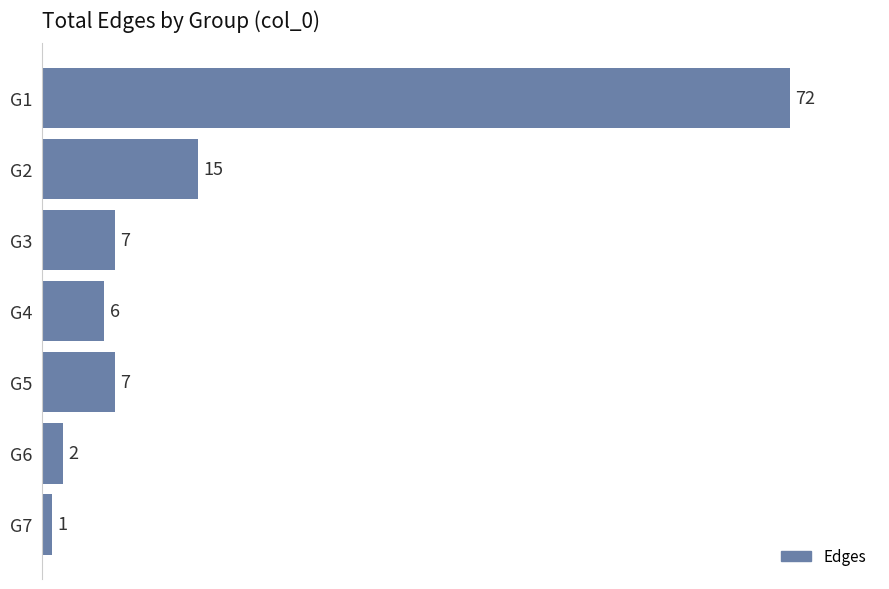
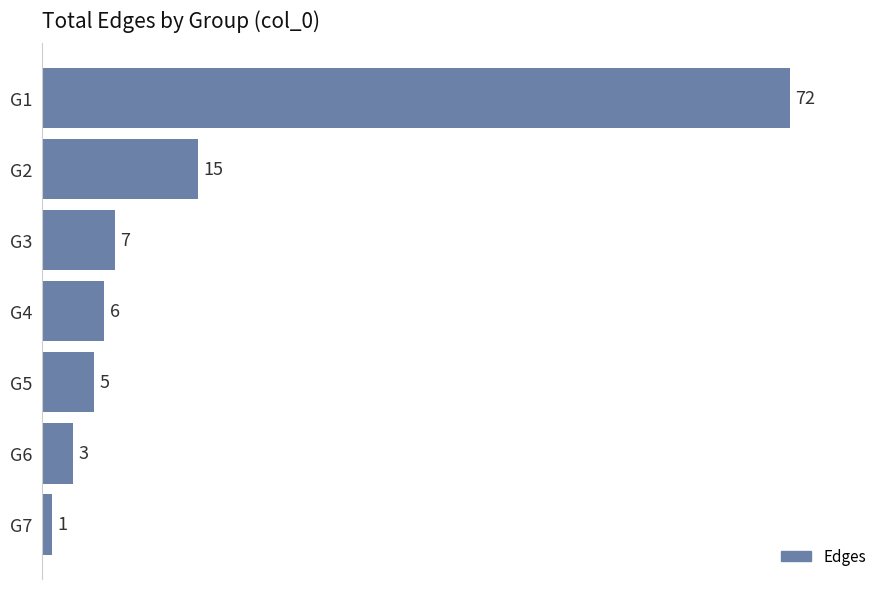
  {
    "G1": 72,
    "G2": 15,
    "G3": 7,
    "G4": 6,
-   "G5": 7,
-   "G6": 2,
+   "G5": 5,
+   "G6": 3,
    "G7": 1
  }
